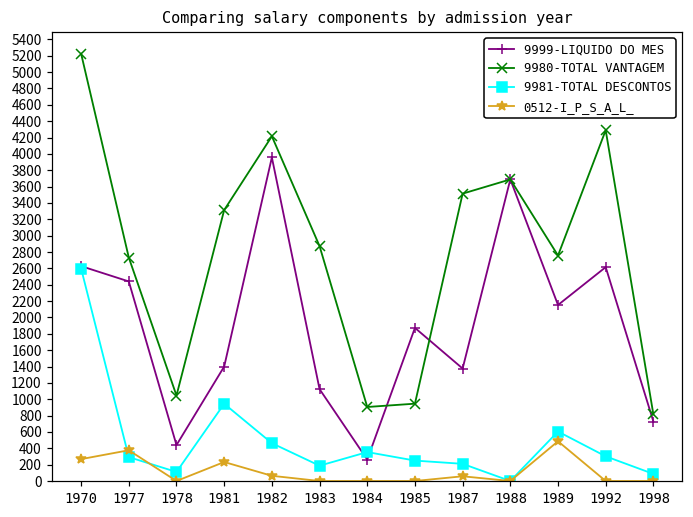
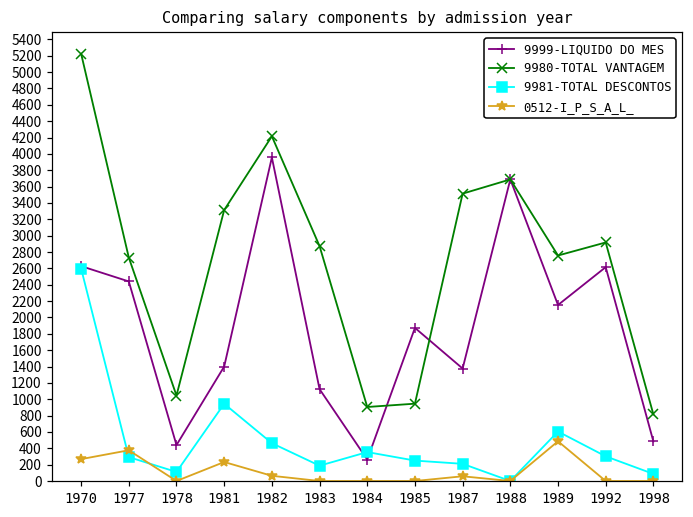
  {
    "9999-LIQUIDO DO MES": {
      "1977": 2400,
      "1978": 400,
      "1981": 1400,
      "1982": 4000,
      "1983": 1100,
      "1984": 300,
      "1985": 1900,
      "1987": 1400,
      "1989": 2200,
      "1992": 2600,
-     "1998": 700
+     "1998": 500
    },
    "9980-TOTAL VANTAGEM": {
      "1970": 5200,
      "1977": 2700,
      "1978": 1000,
      "1981": 3300,
      "1982": 4200,
      "1983": 2900,
      "1984": 900,
      "1985": 900,
      "1987": 3500,
      "1989": 2800,
-     "1992": 4300,
+     "1992": 2900,
      "1998": 800
    },
    "9981-TOTAL DESCONTOS": {
      "1977": 300,
      "1978": 100,
      "1981": 900,
      "1982": 500,
      "1983": 200,
      "1984": 400,
      "1985": 200,
      "1987": 200,
      "1989": 600,
      "1992": 300,
      "1998": 100
    },
    "0512-I_P_S_A_L_": {
      "1970": 300,
      "1977": 400,
      "1978": 0,
      "1981": 200,
      "1982": 100,
      "1983": 0,
      "1984": 0,
      "1985": 0,
      "1987": 100,
      "1989": 500,
      "1992": 0,
      "1998": 0
    }
  }
